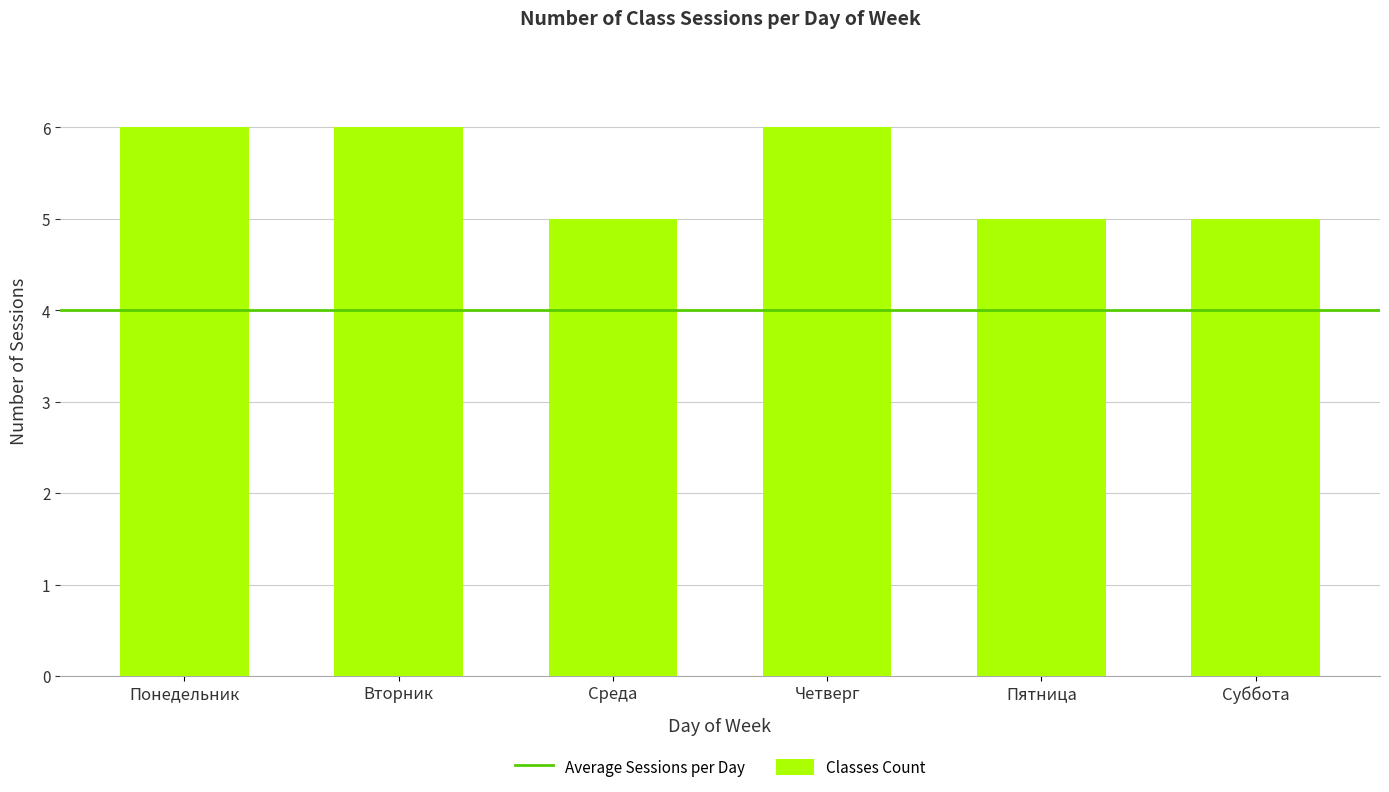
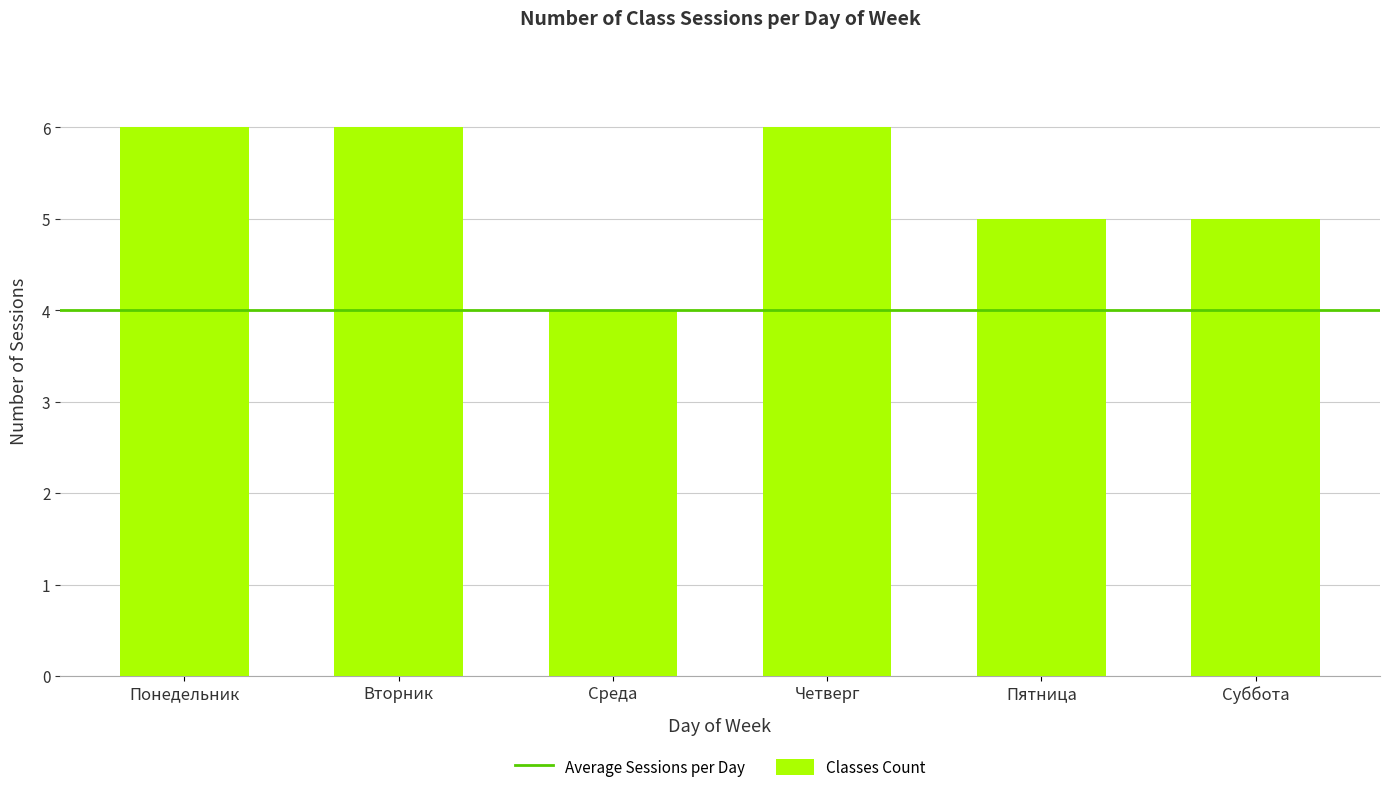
  {
    "Понедельник": 6,
    "Вторник": 6,
-   "Среда": 5,
+   "Среда": 4,
    "Четверг": 6,
    "Пятница": 5,
    "Суббота": 5
  }
